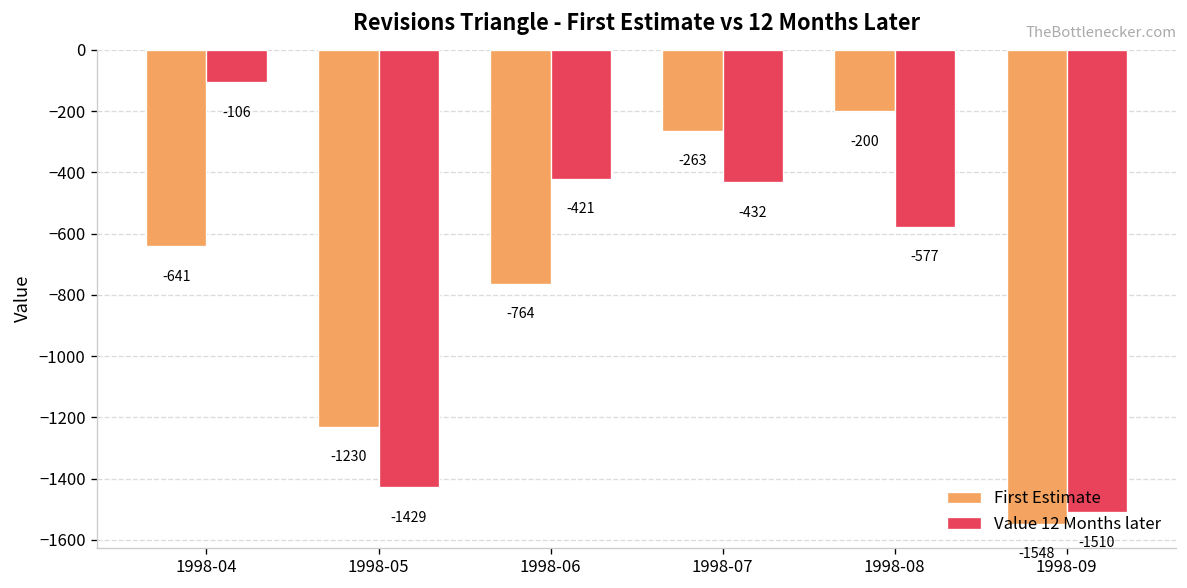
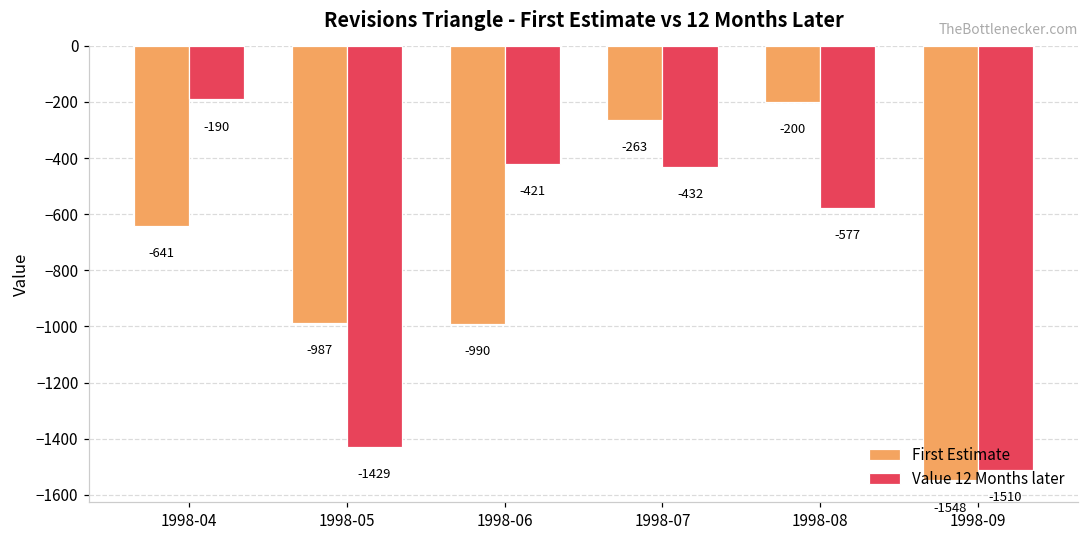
  {
    "First Estimate": {
      "1998-04": -641,
-     "1998-05": -1230,
-     "1998-06": -764,
+     "1998-05": -987,
+     "1998-06": -990,
      "1998-07": -263,
      "1998-08": -200,
      "1998-09": -1548
    },
    "Value 12 Months later": {
-     "1998-04": -106,
+     "1998-04": -190,
      "1998-05": -1429,
      "1998-06": -421,
      "1998-07": -432,
      "1998-08": -577,
      "1998-09": -1510
    }
  }
